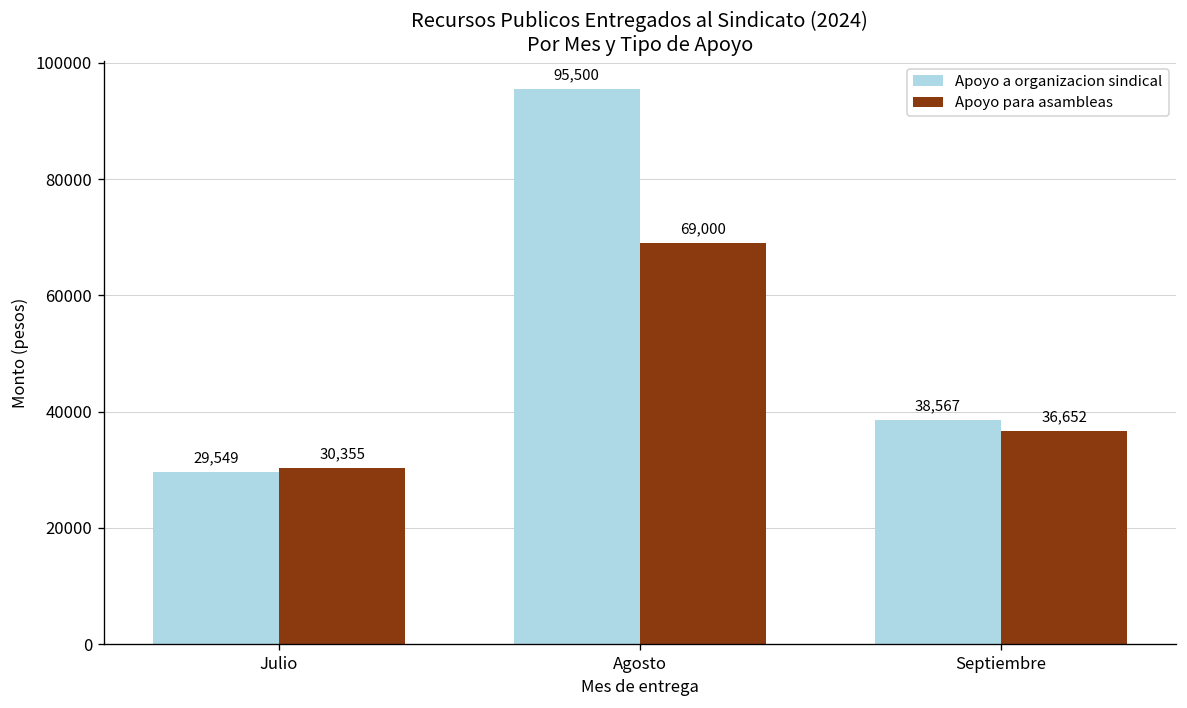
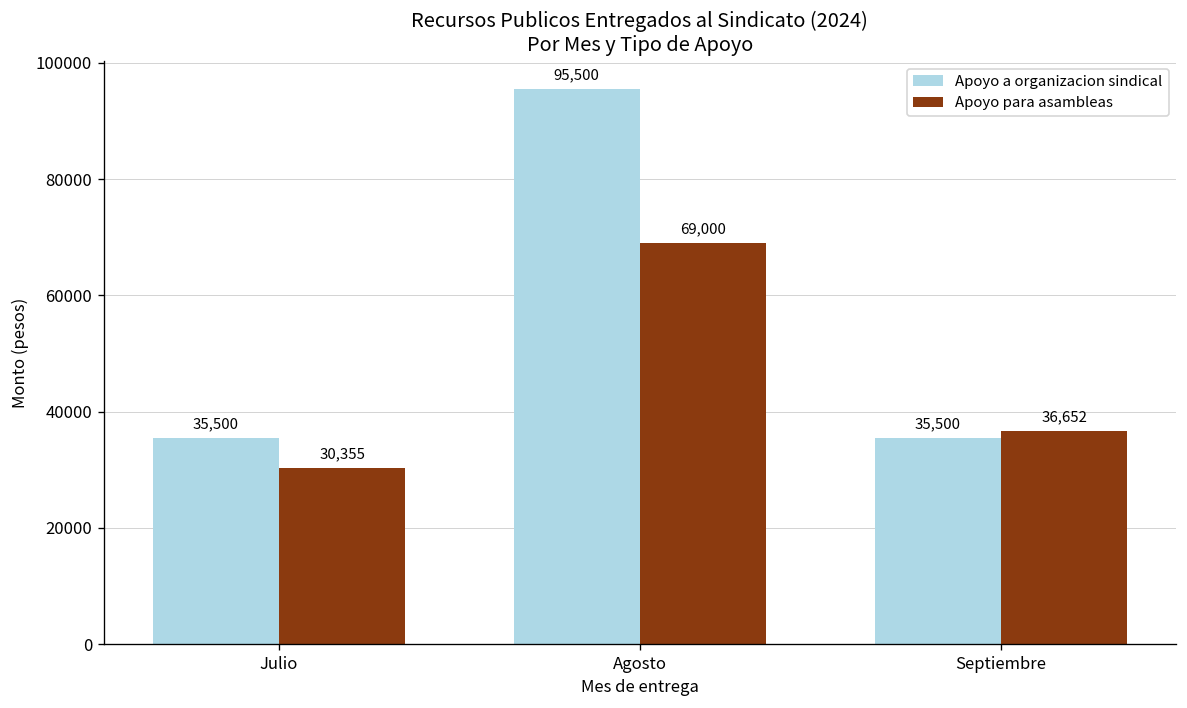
  {
    "Apoyo a organizacion sindical": {
-     "Julio": "29,549",
+     "Julio": "35,500",
      "Agosto": "95,500",
-     "Septiembre": "38,567"
+     "Septiembre": "35,500"
    },
    "Apoyo para asambleas": {
      "Julio": "30,355",
      "Agosto": "69,000",
      "Septiembre": "36,652"
    }
  }
